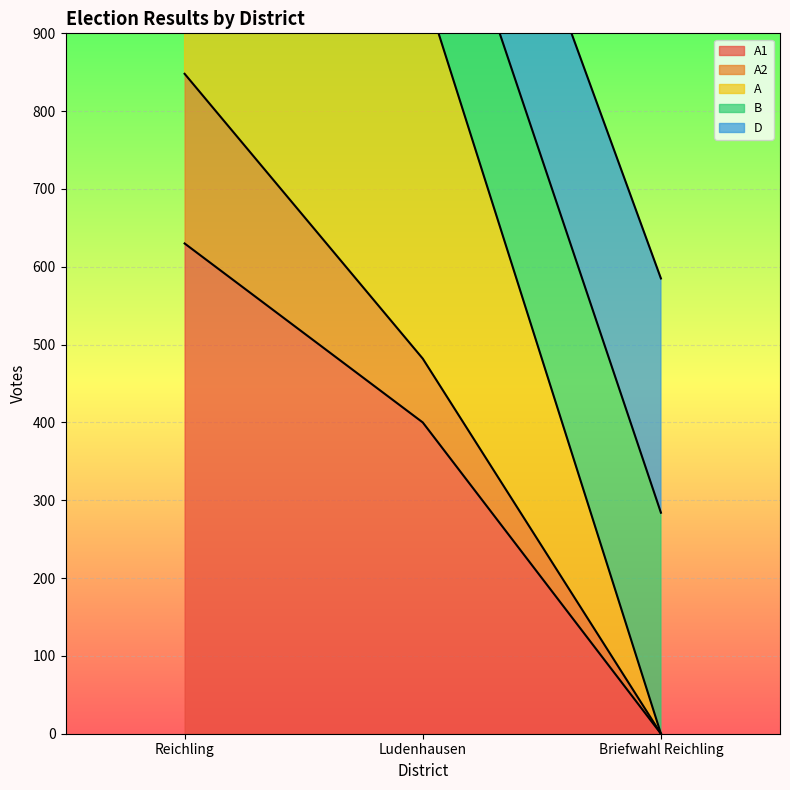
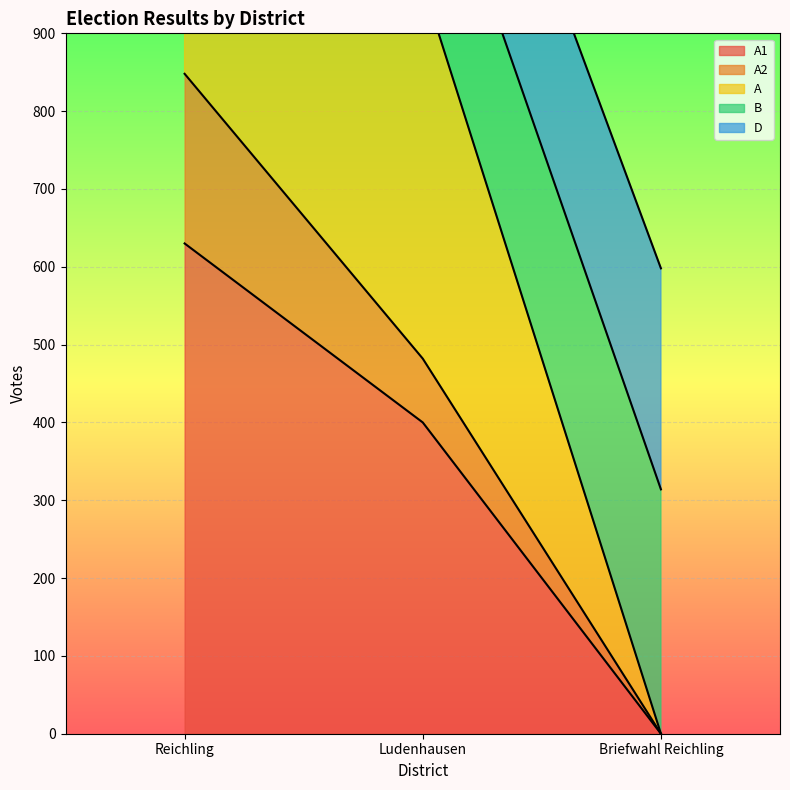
  {
    "B": {
-     "Briefwahl Reichling": 280
+     "Briefwahl Reichling": 310
    },
    "D": {
-     "Briefwahl Reichling": 300
+     "Briefwahl Reichling": 280
    }
  }
